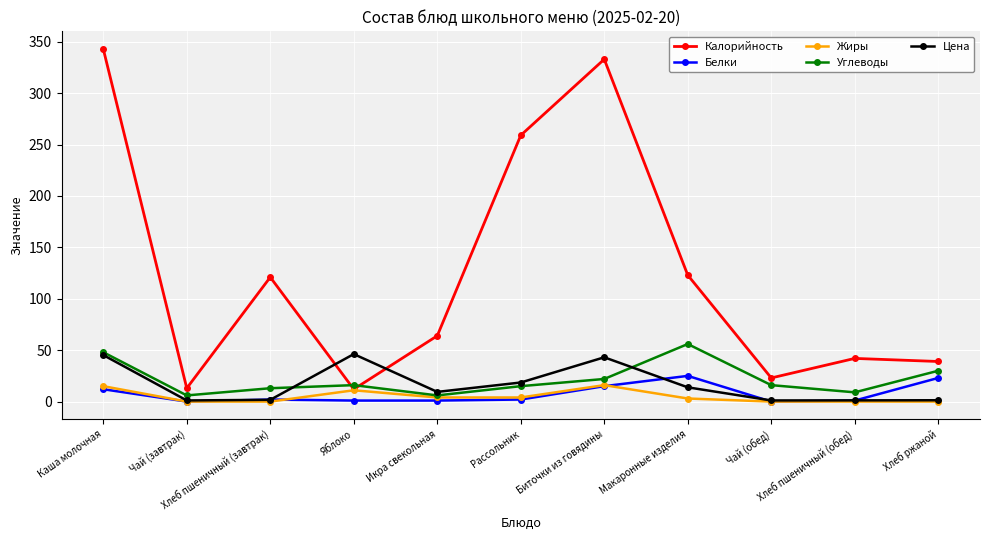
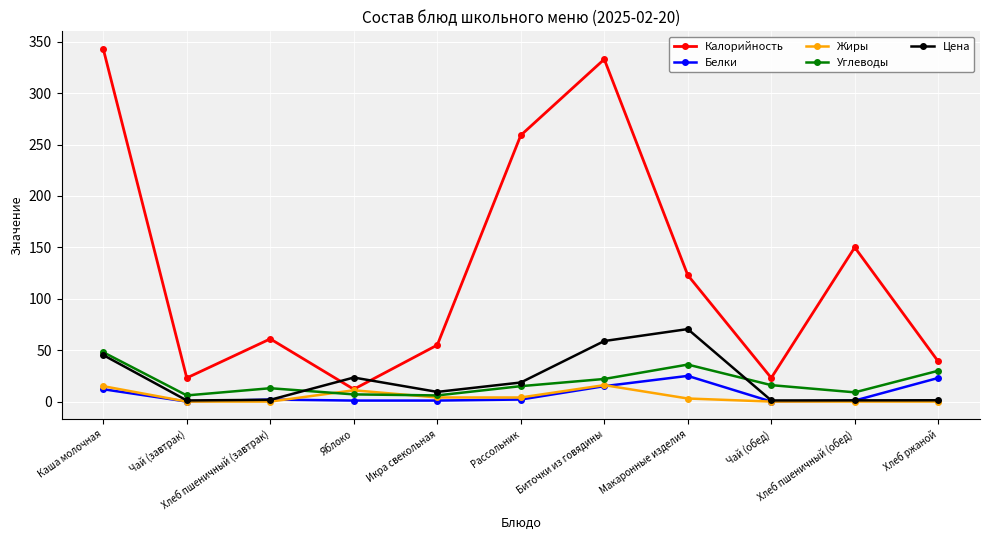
  {
    "Калорийность": {
      "Каша молочная": 343,
-     "Чай (завтрак)": 13,
-     "Хлеб пшеничный (завтрак)": 121,
-     "Икра свекольная": 64,
+     "Чай (завтрак)": 23,
+     "Хлеб пшеничный (завтрак)": 61,
+     "Икра свекольная": 55,
      "Рассольник": 259,
      "Биточки из говядины": 333,
      "Макаронные изделия": 123,
      "Чай (обед)": 23,
-     "Хлеб пшеничный (обед)": 42,
+     "Хлеб пшеничный (обед)": 150,
      "Хлеб ржаной": 39
    },
    "Белки": {
      "Каша молочная": 12,
      "Яблоко": 1,
      "Икра свекольная": 1,
      "Макаронные изделия": 25,
      "Хлеб ржаной": 23
    },
    "Жиры": {
      "Каша молочная": 15,
      "Макаронные изделия": 3
    },
    "Углеводы": {
      "Каша молочная": 48,
      "Чай (завтрак)": 6,
      "Хлеб пшеничный (завтрак)": 13,
-     "Яблоко": 16,
+     "Яблоко": 7,
      "Рассольник": 15,
      "Биточки из говядины": 22,
-     "Макаронные изделия": 56,
+     "Макаронные изделия": 36,
      "Чай (обед)": 16,
      "Хлеб пшеничный (обед)": 9,
      "Хлеб ржаной": 30
    },
    "Цена": {
      "Каша молочная": 45,
-     "Яблоко": 46,
+     "Яблоко": 23,
      "Икра свекольная": 9,
      "Рассольник": 19,
-     "Биточки из говядины": 43,
-     "Макаронные изделия": 14
+     "Биточки из говядины": 59,
+     "Макаронные изделия": 71
    }
  }
